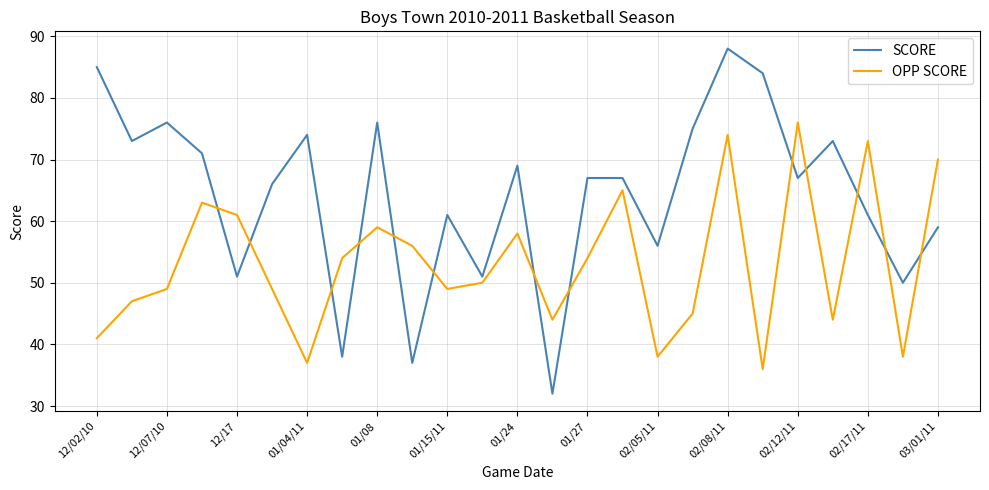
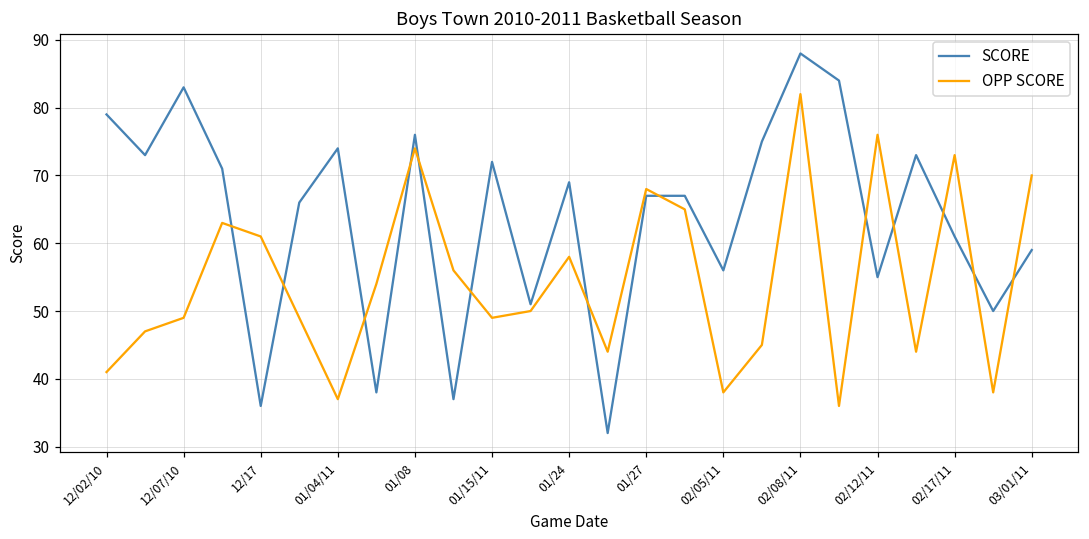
  {
    "SCORE": {
-     "12/02/10": 85,
-     "12/07/10": 76,
-     "12/17": 51,
+     "12/02/10": 79,
+     "12/07/10": 83,
+     "12/17": 36,
      "01/04/11": 74,
      "01/08": 76,
-     "01/15/11": 61,
+     "01/15/11": 72,
      "01/24": 69,
      "01/27": 67,
      "02/05/11": 56,
      "02/08/11": 88,
-     "02/12/11": 67,
+     "02/12/11": 55,
      "02/17/11": 61,
      "03/01/11": 59
    },
    "OPP SCORE": {
      "12/02/10": 41,
      "12/07/10": 49,
      "12/17": 61,
      "01/04/11": 37,
-     "01/08": 59,
+     "01/08": 74,
      "01/15/11": 49,
      "01/24": 58,
-     "01/27": 54,
+     "01/27": 68,
      "02/05/11": 38,
-     "02/08/11": 74,
+     "02/08/11": 82,
      "02/12/11": 76,
      "02/17/11": 73,
      "03/01/11": 70
    }
  }
